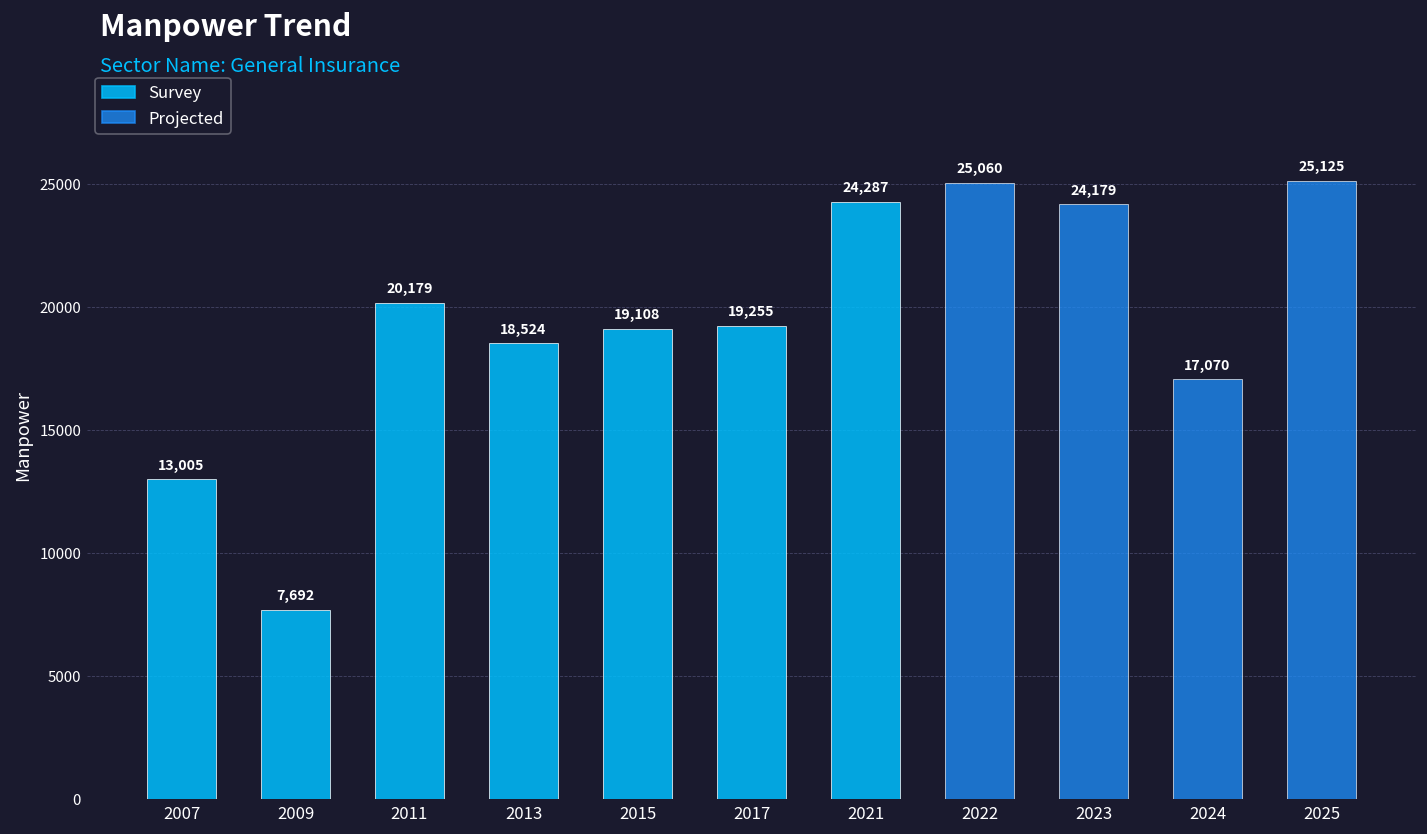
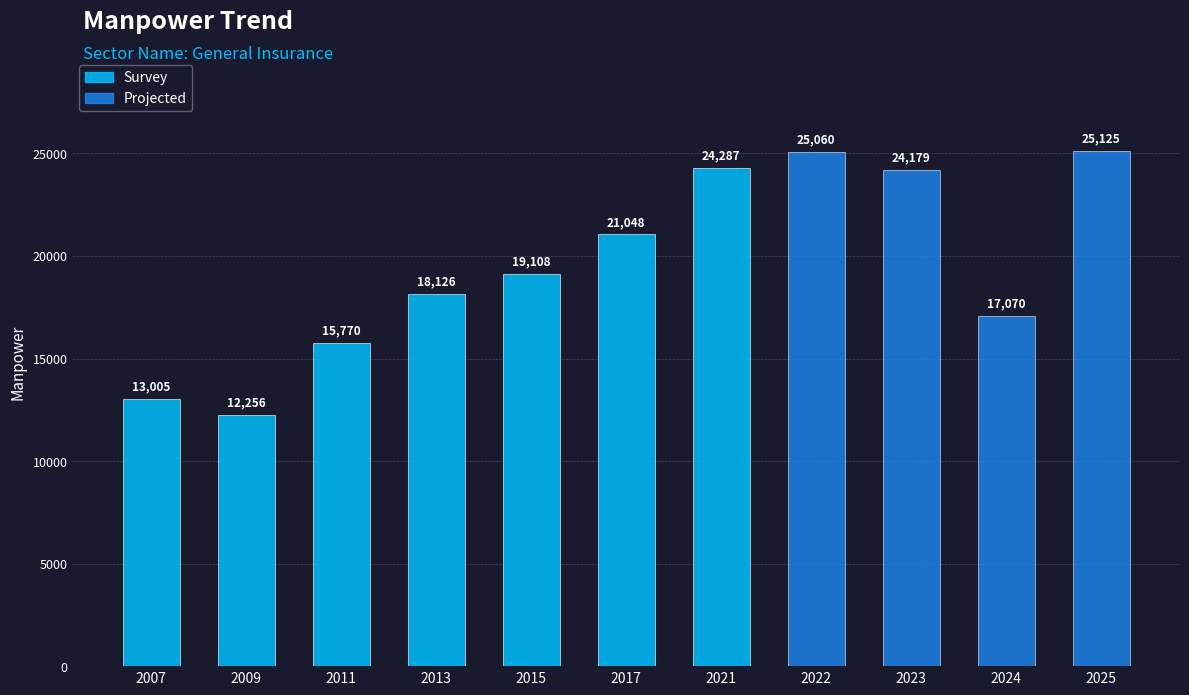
  {
    "2007": "13,005",
-   "2009": "7,692",
-   "2011": "20,179",
-   "2013": "18,524",
+   "2009": "12,256",
+   "2011": "15,770",
+   "2013": "18,126",
    "2015": "19,108",
-   "2017": "19,255",
+   "2017": "21,048",
    "2021": "24,287",
    "2022": "25,060",
    "2023": "24,179",
    "2024": "17,070",
    "2025": "25,125"
  }
